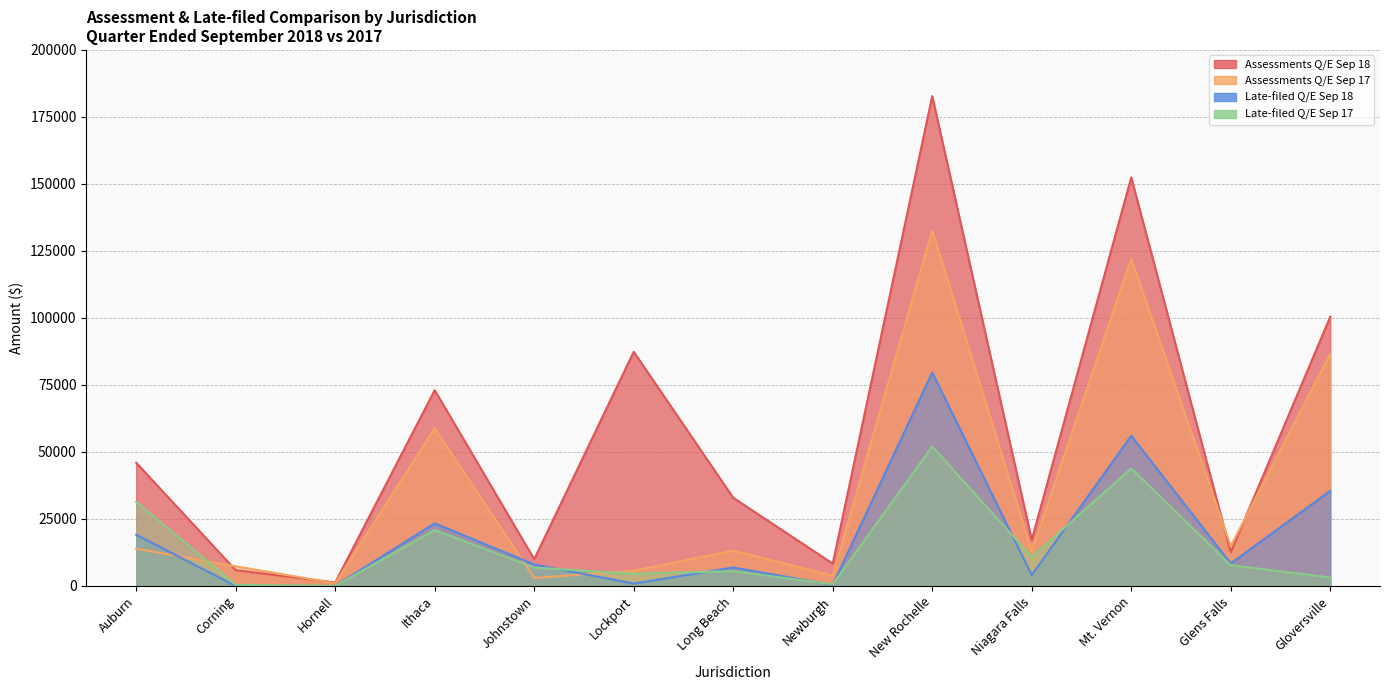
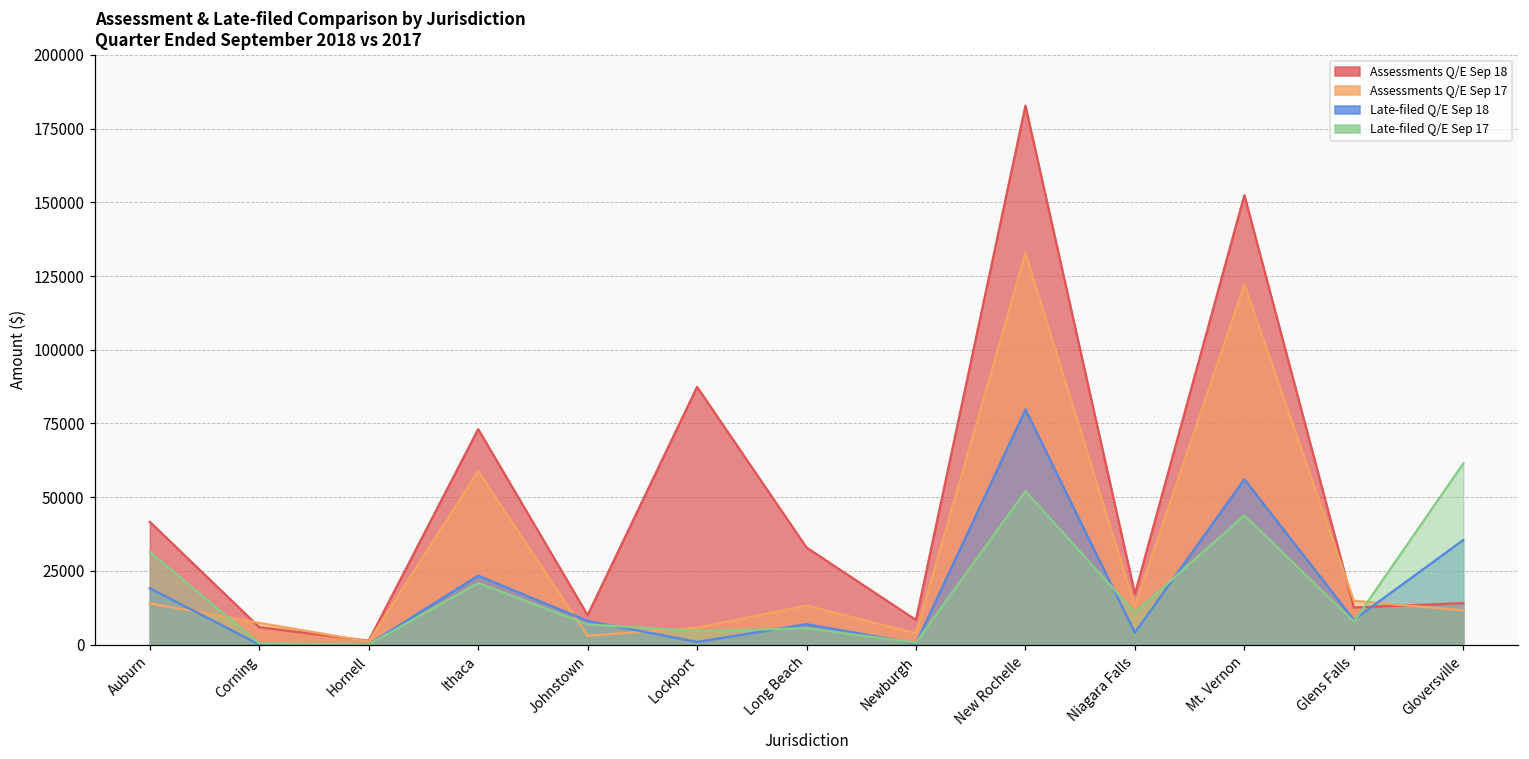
  {
    "Assessments Q/E Sep 18": {
-     "Auburn": 46000,
+     "Auburn": 42000,
      "Corning": 6000,
      "Ithaca": 73000,
      "Johnstown": 10000,
      "Lockport": 87000,
      "Long Beach": 33000,
      "Newburgh": 8000,
      "New Rochelle": 183000,
      "Niagara Falls": 17000,
      "Mt. Vernon": 152000,
      "Glens Falls": 13000,
-     "Gloversville": 100000
+     "Gloversville": 14000
    },
    "Assessments Q/E Sep 17": {
      "Auburn": 14000,
      "Corning": 7000,
      "Ithaca": 59000,
      "Johnstown": 3000,
      "Lockport": 6000,
      "Long Beach": 13000,
      "Newburgh": 4000,
      "New Rochelle": 133000,
      "Niagara Falls": 13000,
      "Mt. Vernon": 122000,
      "Glens Falls": 15000,
-     "Gloversville": 87000
+     "Gloversville": 12000
    },
    "Late-filed Q/E Sep 18": {
      "Auburn": 19000,
      "Ithaca": 23000,
      "Johnstown": 8000,
      "Lockport": 1000,
      "Long Beach": 7000,
      "New Rochelle": 80000,
      "Niagara Falls": 4000,
      "Mt. Vernon": 56000,
      "Gloversville": 35000
    },
    "Late-filed Q/E Sep 17": {
      "Auburn": 31000,
      "Ithaca": 21000,
      "Johnstown": 7000,
      "Lockport": 5000,
      "Long Beach": 6000,
      "New Rochelle": 52000,
      "Niagara Falls": 11000,
      "Mt. Vernon": 44000,
-     "Gloversville": 3000
+     "Gloversville": 61000
    }
  }
